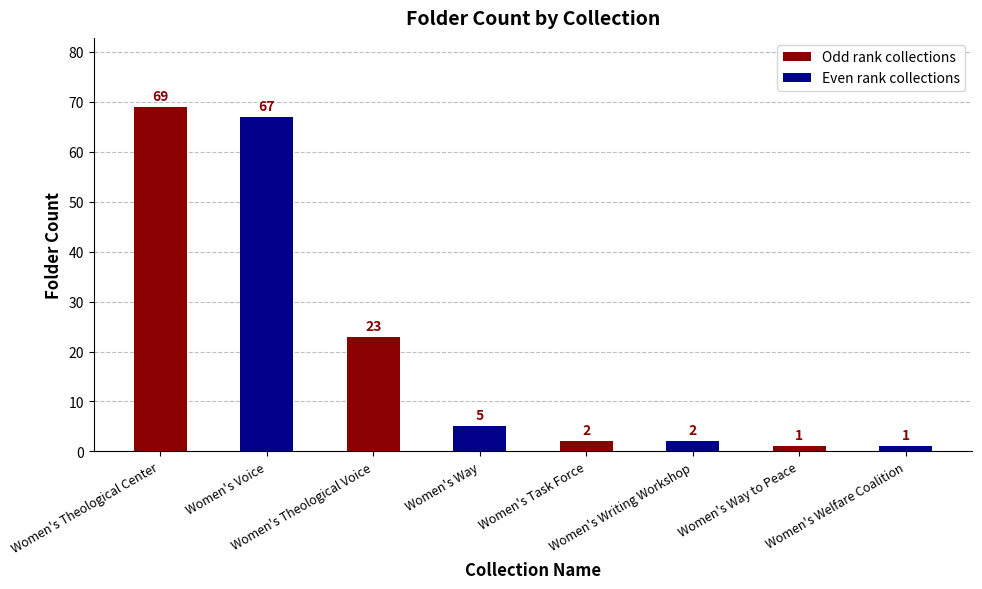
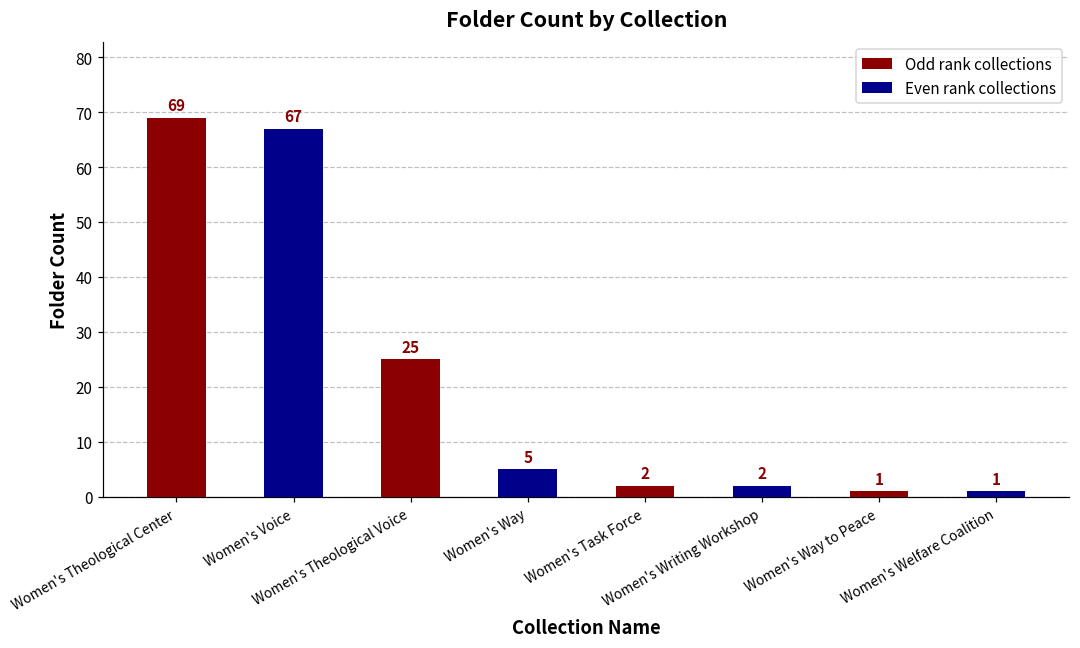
  {
    "Women's Theological Center": 69,
    "Women's Voice": 67,
-   "Women's Theological Voice": 23,
+   "Women's Theological Voice": 25,
    "Women's Way": 5,
    "Women's Task Force": 2,
    "Women's Writing Workshop": 2,
    "Women's Way to Peace": 1,
    "Women's Welfare Coalition": 1
  }
